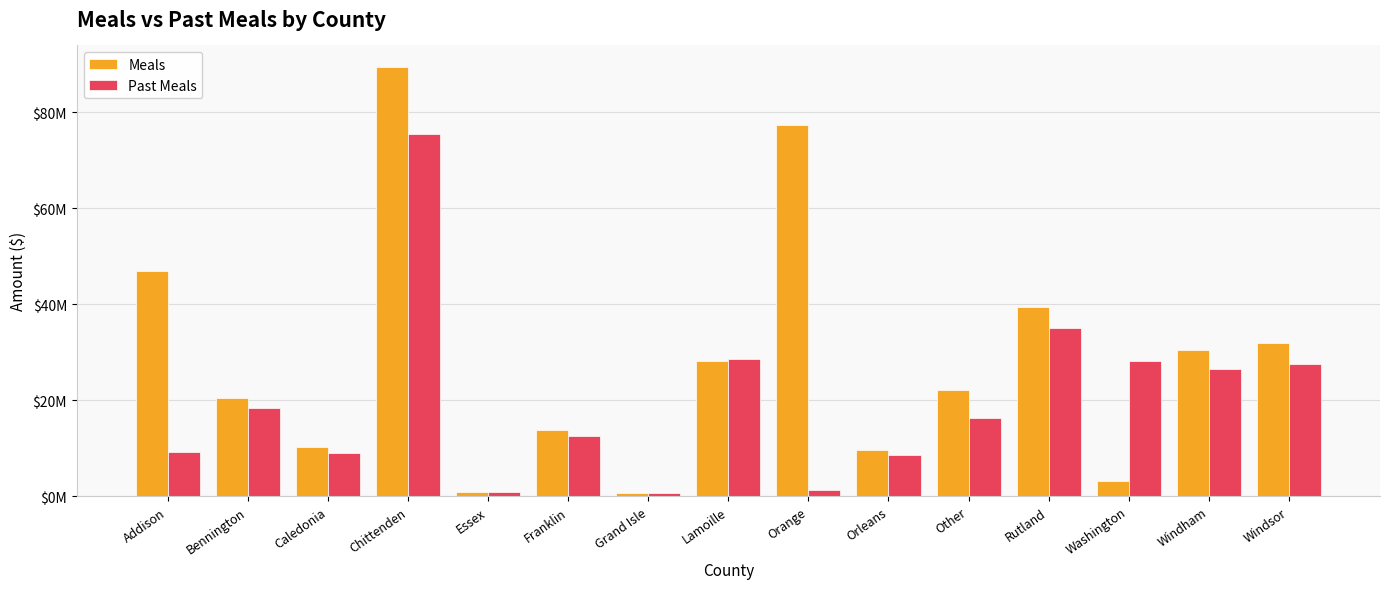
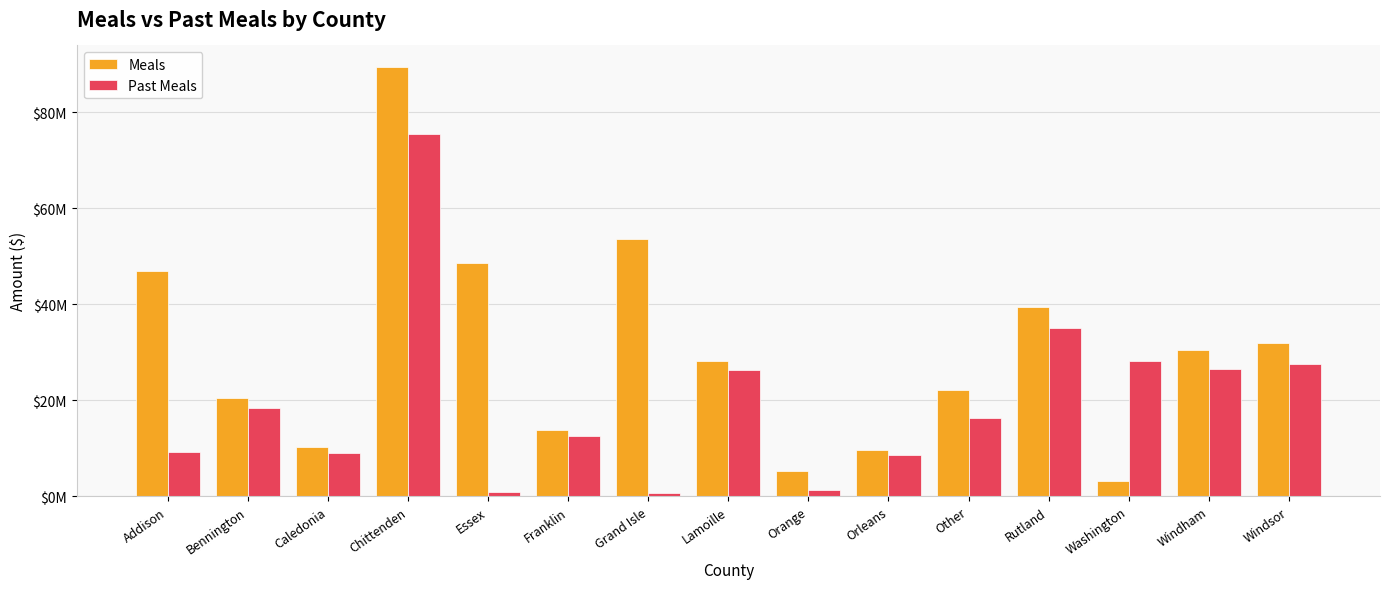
  {
    "Meals": {
      "Addison": "$47000000",
      "Bennington": "$21000000",
      "Caledonia": "$10000000",
      "Chittenden": "$89000000",
-     "Essex": "$1000000",
+     "Essex": "$49000000",
      "Franklin": "$14000000",
-     "Grand Isle": "$1000000",
+     "Grand Isle": "$54000000",
      "Lamoille": "$28000000",
-     "Orange": "$77000000",
+     "Orange": "$5000000",
      "Orleans": "$10000000",
      "Other": "$22000000",
      "Rutland": "$40000000",
      "Washington": "$3000000",
      "Windham": "$30000000",
      "Windsor": "$32000000"
    },
    "Past Meals": {
      "Addison": "$9000000",
      "Bennington": "$18000000",
      "Caledonia": "$9000000",
      "Chittenden": "$76000000",
      "Essex": "$1000000",
      "Franklin": "$13000000",
      "Grand Isle": "$1000000",
-     "Lamoille": "$29000000",
+     "Lamoille": "$26000000",
      "Orange": "$1000000",
      "Orleans": "$9000000",
      "Other": "$16000000",
      "Rutland": "$35000000",
      "Washington": "$28000000",
      "Windham": "$27000000",
      "Windsor": "$28000000"
    }
  }
